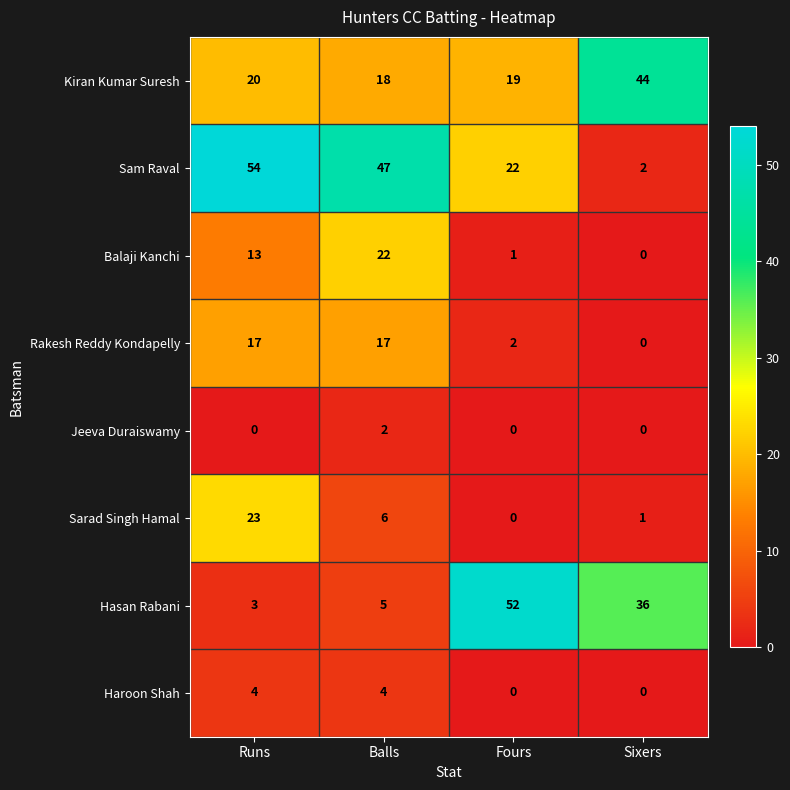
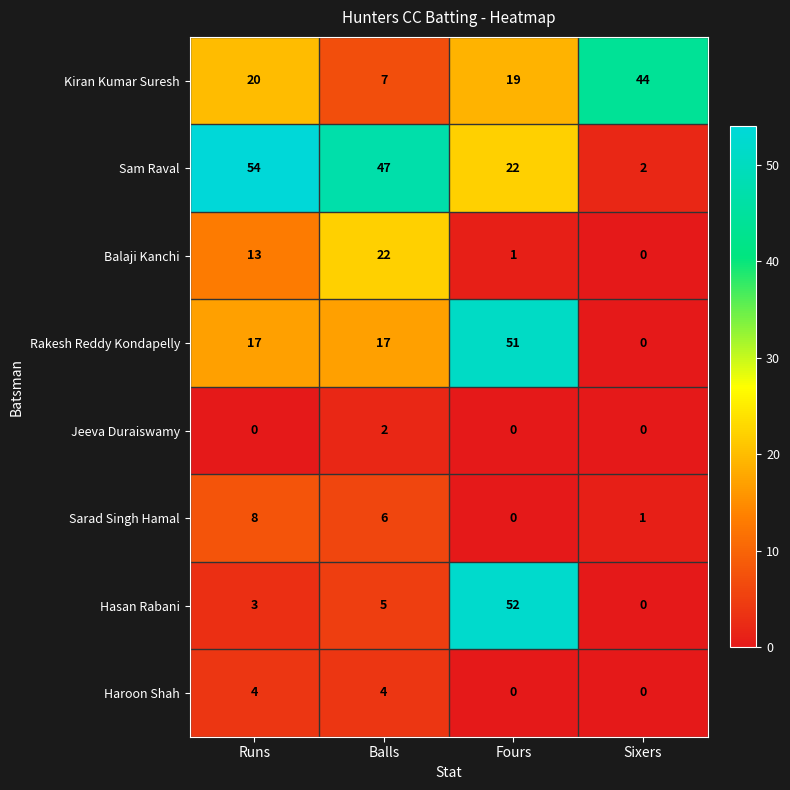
  {
    "Kiran Kumar Suresh": {
      "Runs": 20,
-     "Balls": 18,
+     "Balls": 7,
      "Fours": 19,
      "Sixers": 44
    },
    "Sam Raval": {
      "Runs": 54,
      "Balls": 47,
      "Fours": 22,
      "Sixers": 2
    },
    "Balaji Kanchi": {
      "Runs": 13,
      "Balls": 22,
      "Fours": 1,
      "Sixers": 0
    },
    "Rakesh Reddy Kondapelly": {
      "Runs": 17,
      "Balls": 17,
-     "Fours": 2,
+     "Fours": 51,
      "Sixers": 0
    },
    "Jeeva Duraiswamy": {
      "Runs": 0,
      "Balls": 2,
      "Fours": 0,
      "Sixers": 0
    },
    "Sarad Singh Hamal": {
-     "Runs": 23,
+     "Runs": 8,
      "Balls": 6,
      "Fours": 0,
      "Sixers": 1
    },
    "Hasan Rabani": {
      "Runs": 3,
      "Balls": 5,
      "Fours": 52,
-     "Sixers": 36
+     "Sixers": 0
    },
    "Haroon Shah": {
      "Runs": 4,
      "Balls": 4,
      "Fours": 0,
      "Sixers": 0
    }
  }
